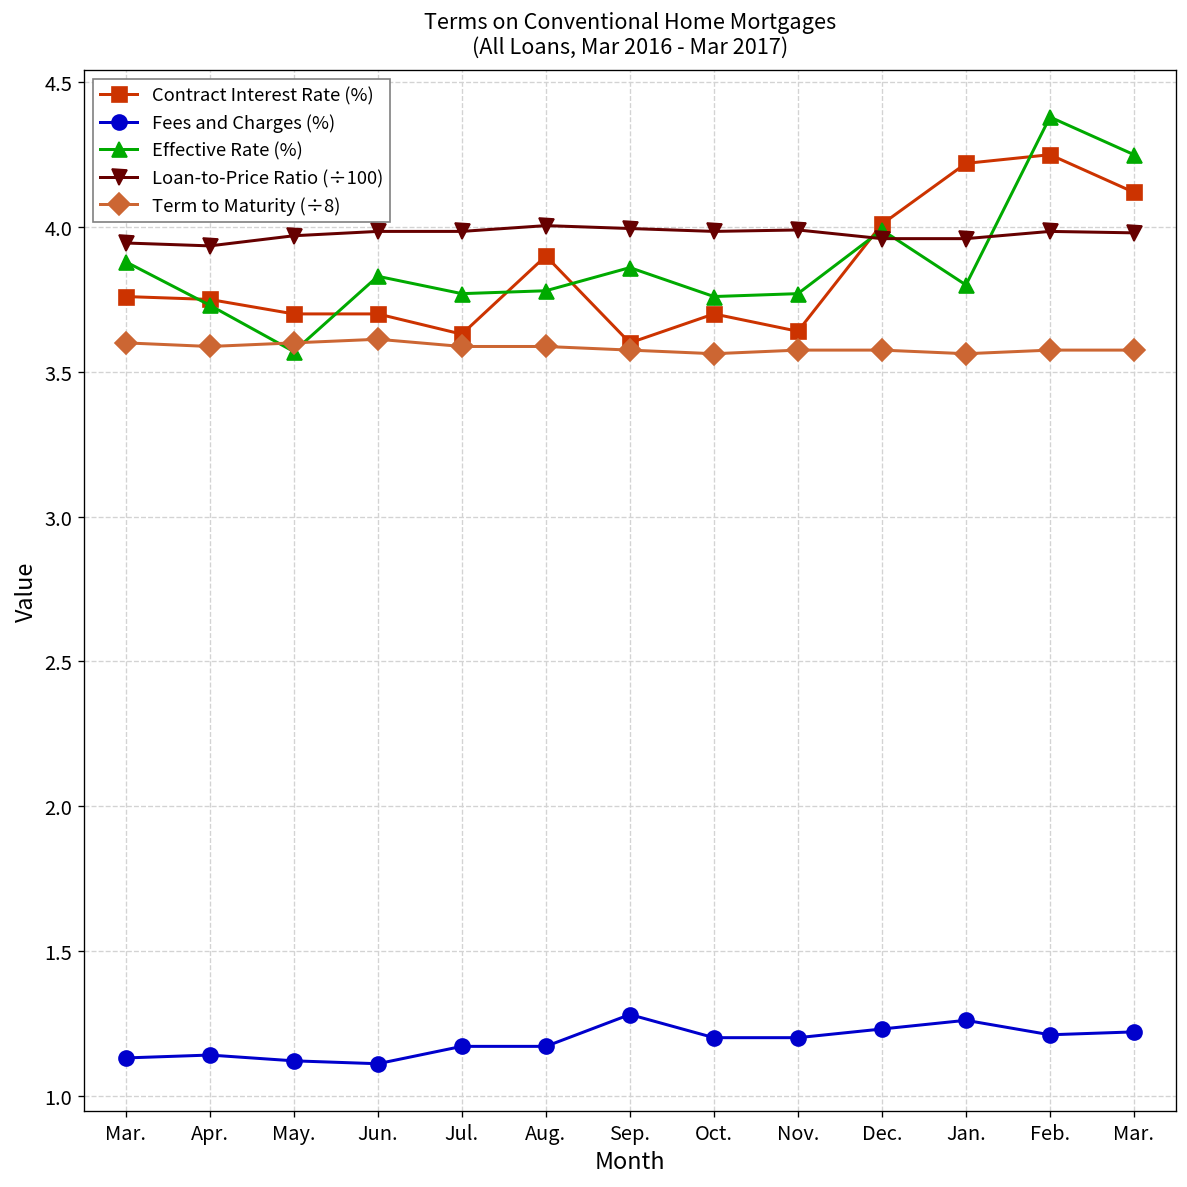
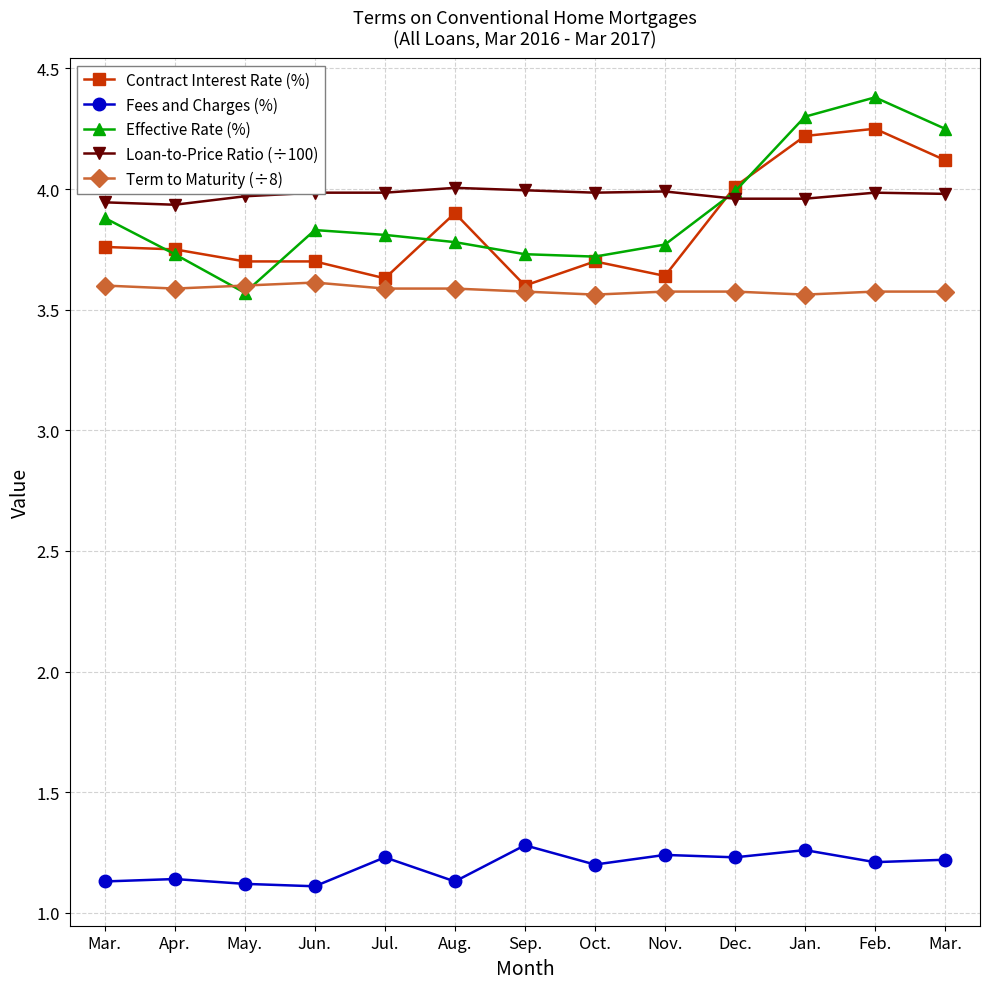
  {
    "Contract Interest Rate (%)": {
      "Apr.": 3.75,
      "May.": 3.70,
      "Jun.": 3.70,
      "Jul.": 3.63,
      "Aug.": 3.90,
      "Sep.": 3.60,
      "Oct.": 3.70,
      "Nov.": 3.64,
      "Dec.": 4.01,
      "Jan.": 4.22,
      "Feb.": 4.25
    },
    "Fees and Charges (%)": {
      "Apr.": 1.14,
      "May.": 1.12,
      "Jun.": 1.11,
-     "Jul.": 1.17,
-     "Aug.": 1.17,
+     "Jul.": 1.23,
+     "Aug.": 1.13,
      "Sep.": 1.28,
      "Oct.": 1.20,
-     "Nov.": 1.20,
+     "Nov.": 1.24,
      "Dec.": 1.23,
      "Jan.": 1.26,
      "Feb.": 1.21
    },
    "Effective Rate (%)": {
      "Apr.": 3.73,
      "May.": 3.57,
      "Jun.": 3.83,
-     "Jul.": 3.77,
+     "Jul.": 3.81,
      "Aug.": 3.78,
-     "Sep.": 3.86,
-     "Oct.": 3.76,
+     "Sep.": 3.73,
+     "Oct.": 3.72,
      "Nov.": 3.77,
      "Dec.": 3.99,
-     "Jan.": 3.8,
+     "Jan.": 4.3,
      "Feb.": 4.38
    },
    "Loan-to-Price Ratio (÷100)": {
      "Apr.": 3.94,
      "May.": 3.97,
      "Jul.": 3.99,
      "Aug.": 4.01,
      "Sep.": 4.00,
      "Oct.": 3.99,
      "Nov.": 3.99,
      "Dec.": 3.96,
      "Jan.": 3.96,
      "Feb.": 3.99
    },
    "Term to Maturity (÷8)": {
      "Apr.": 3.59,
      "May.": 3.60,
      "Jun.": 3.61,
      "Jul.": 3.59,
      "Aug.": 3.59,
      "Sep.": 3.58,
      "Oct.": 3.56,
      "Nov.": 3.58,
      "Dec.": 3.58,
      "Jan.": 3.56,
      "Feb.": 3.58
    }
  }
